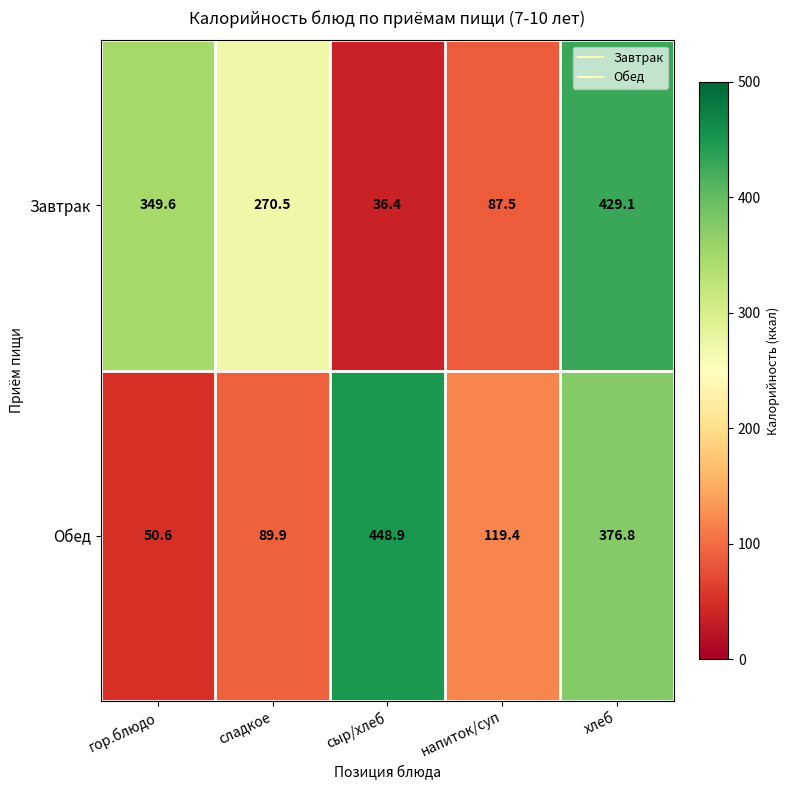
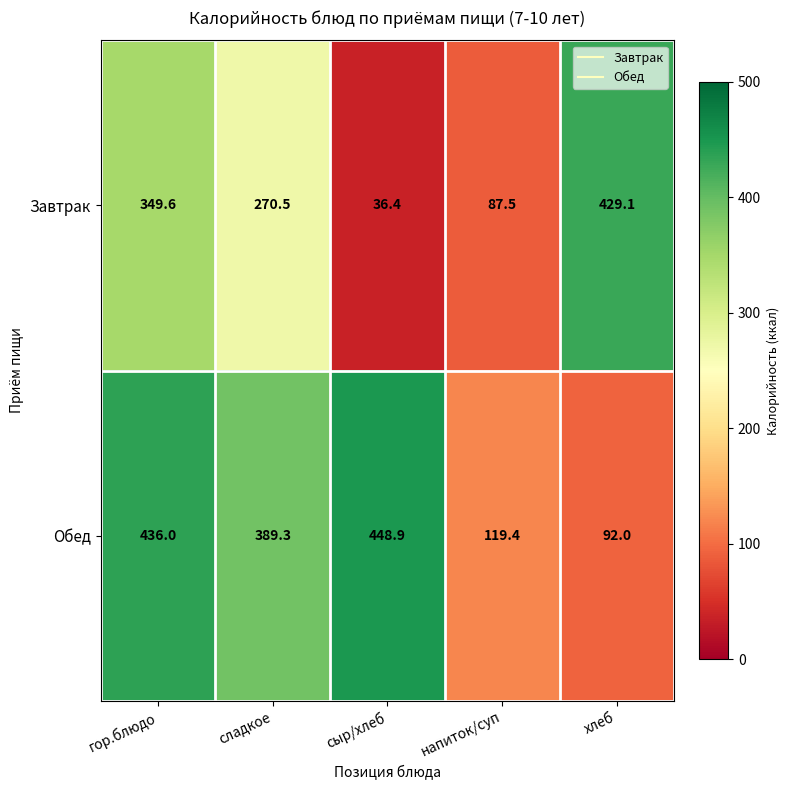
  {
    "Завтрак": {
      "гор.блюдо": 349.6,
      "сладкое": 270.5,
      "сыр/хлеб": 36.4,
      "напиток/суп": 87.5,
      "хлеб": 429.1
    },
    "Обед": {
-     "гор.блюдо": 50.6,
-     "сладкое": 89.9,
+     "гор.блюдо": 436.0,
+     "сладкое": 389.3,
      "сыр/хлеб": 448.9,
      "напиток/суп": 119.4,
-     "хлеб": 376.8
+     "хлеб": 92.0
    }
  }
